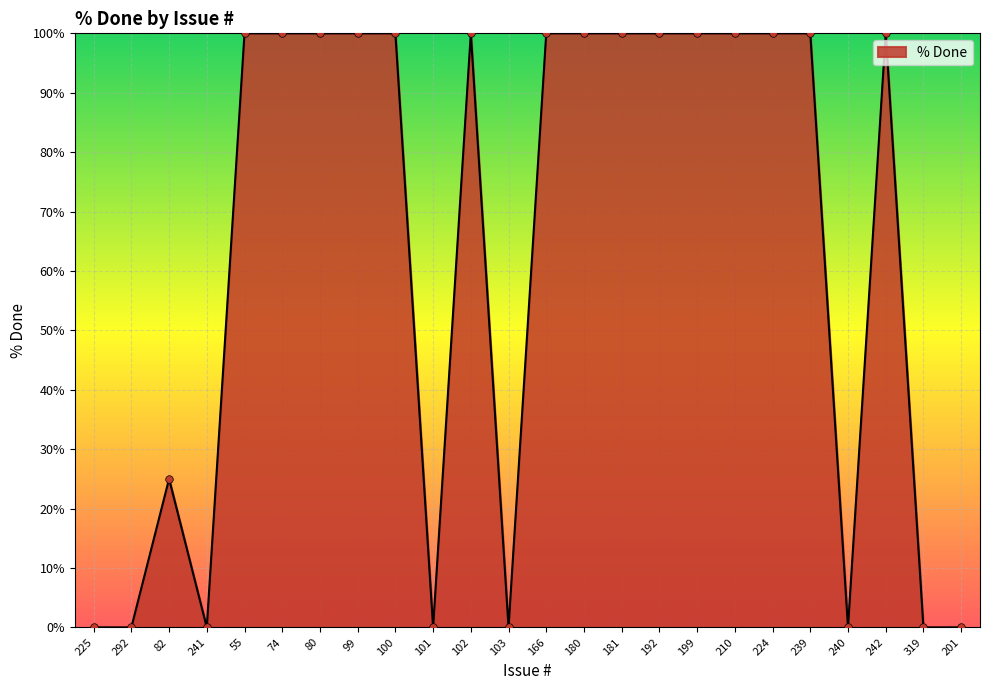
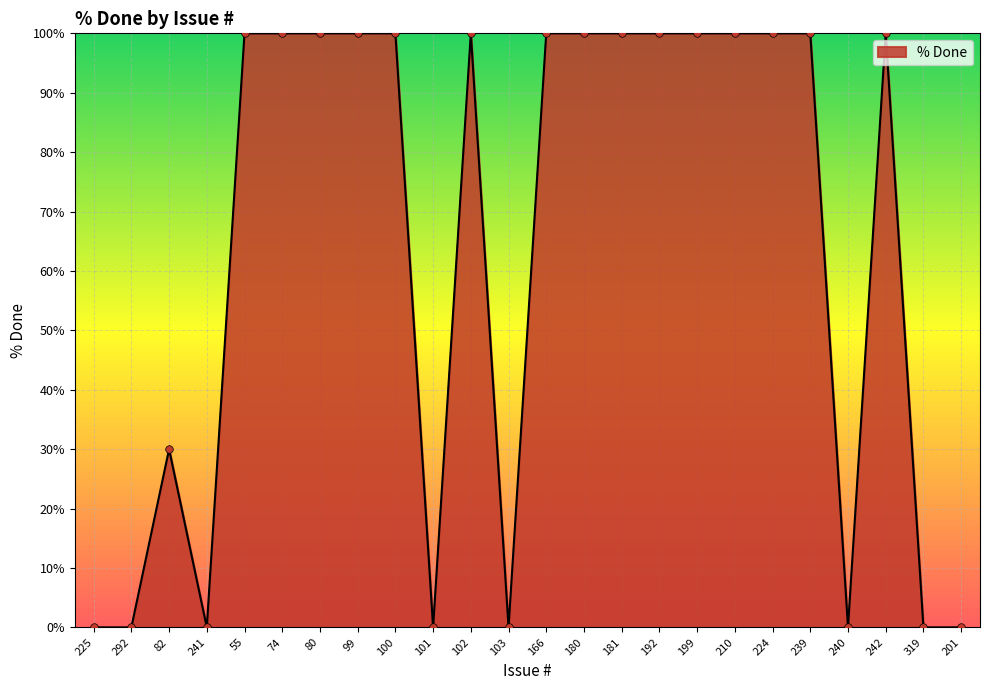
  {
    "225": "0%",
    "292": "0%",
-   "82": "25%",
+   "82": "30%",
    "241": "0%",
    "55": "100%",
    "74": "100%",
    "80": "100%",
    "99": "100%",
    "100": "100%",
    "101": "0%",
    "102": "100%",
    "103": "0%",
    "166": "100%",
    "180": "100%",
    "181": "100%",
    "192": "100%",
    "199": "100%",
    "210": "100%",
    "224": "100%",
    "239": "100%",
    "240": "0%",
    "242": "100%",
    "319": "0%",
    "201": "0%"
  }
